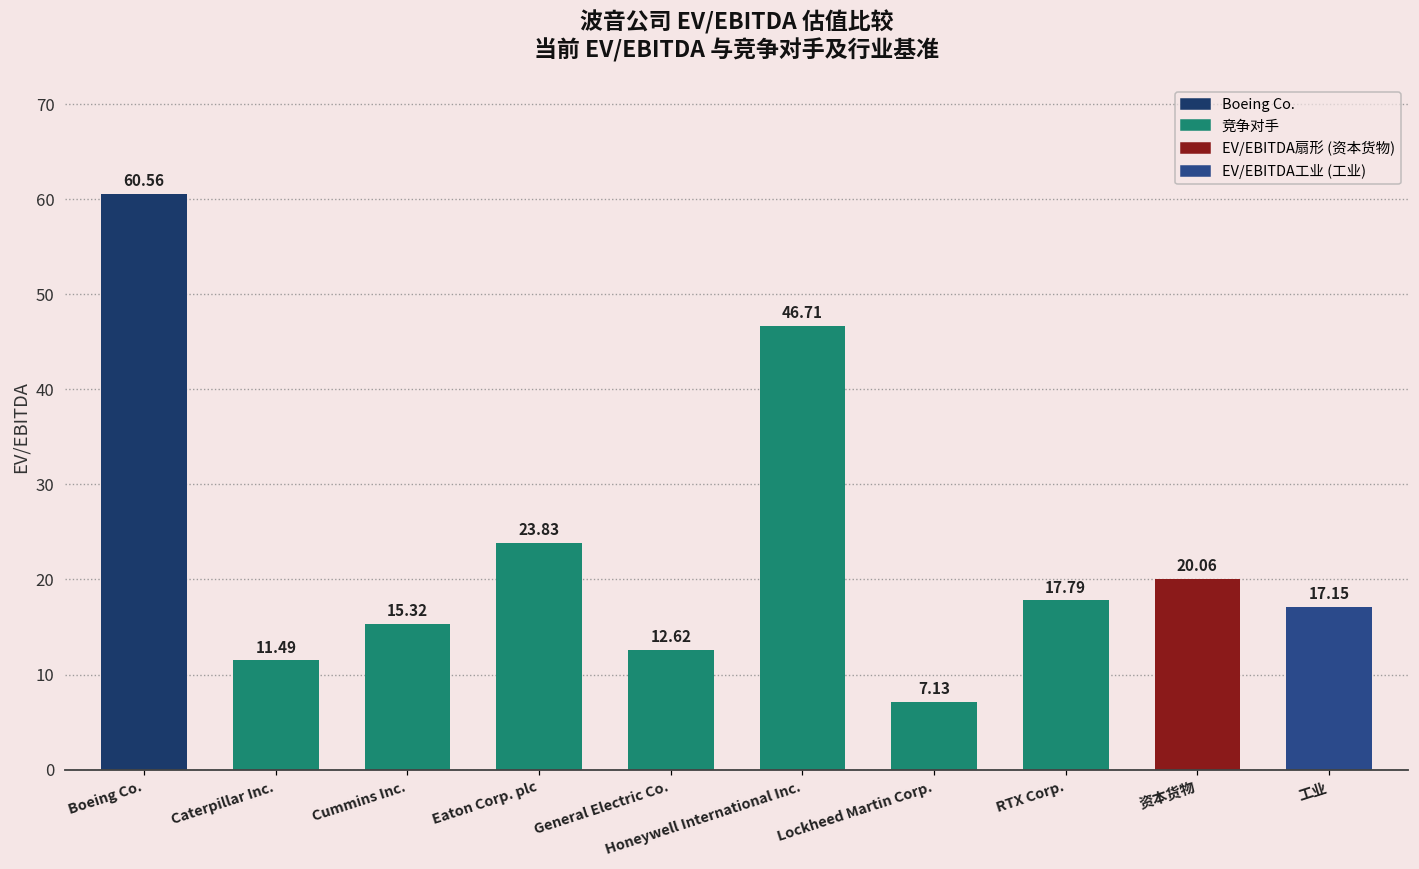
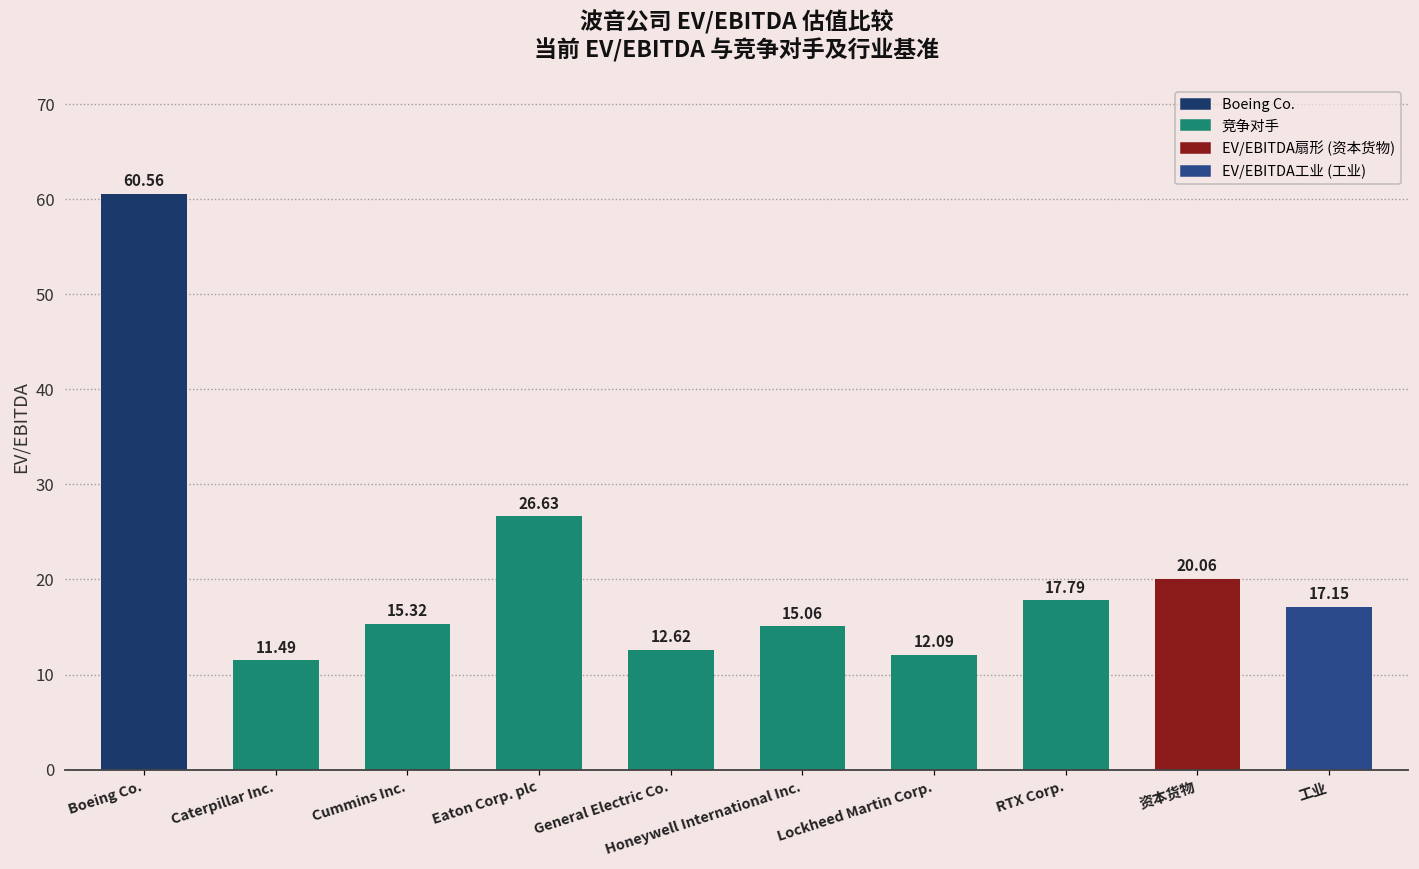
  {
    "Boeing Co.": 60.56,
    "Caterpillar Inc.": 11.49,
    "Cummins Inc.": 15.32,
-   "Eaton Corp. plc": 23.83,
+   "Eaton Corp. plc": 26.63,
    "General Electric Co.": 12.62,
-   "Honeywell International Inc.": 46.71,
-   "Lockheed Martin Corp.": 7.13,
+   "Honeywell International Inc.": 15.06,
+   "Lockheed Martin Corp.": 12.09,
    "RTX Corp.": 17.79,
    "资本货物": 20.06,
    "工业": 17.15
  }
